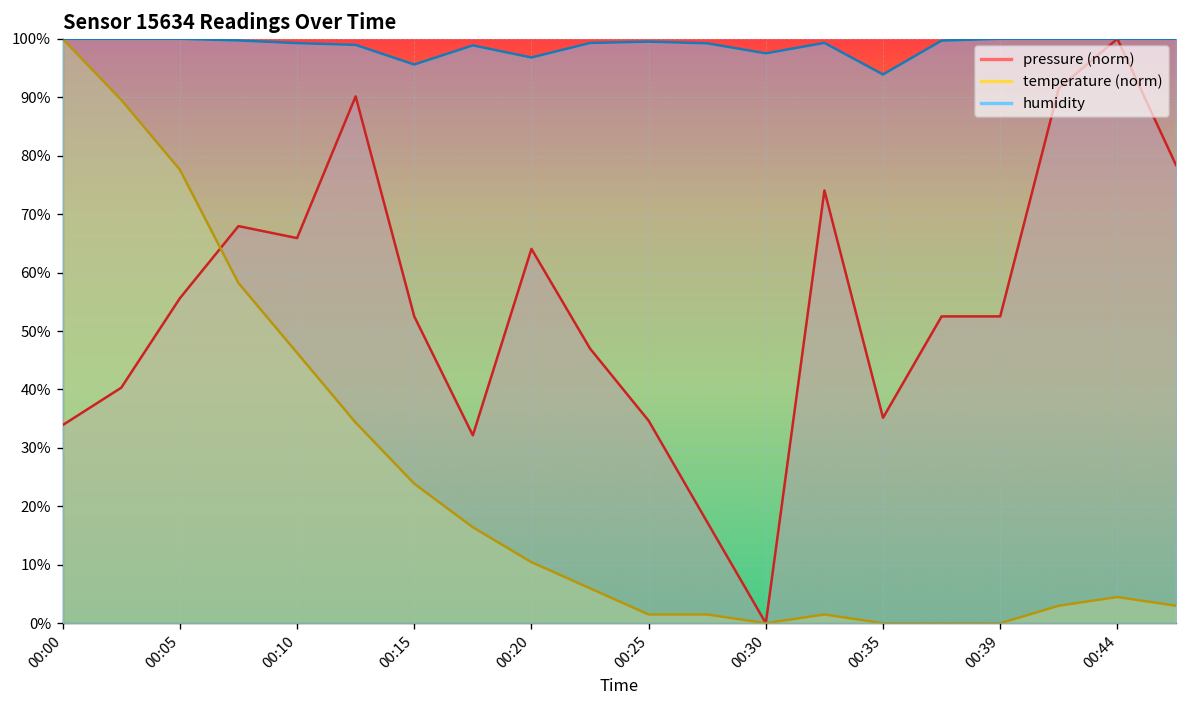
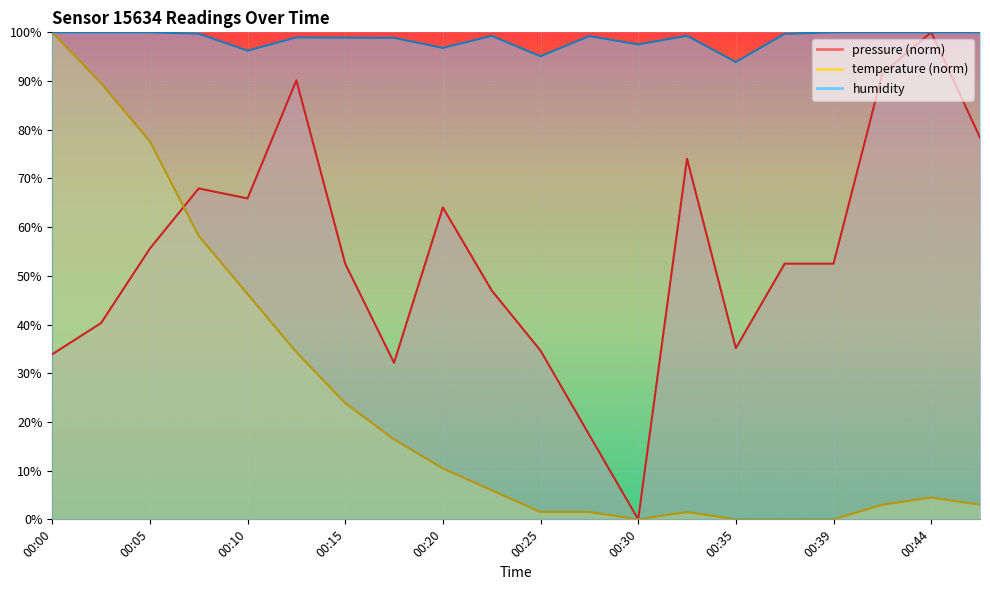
  {
    "humidity": {
      "00:05": "100%",
-     "00:10": "99%",
-     "00:15": "96%",
+     "00:10": "96%",
+     "00:15": "99%",
      "00:20": "97%",
-     "00:25": "100%",
+     "00:25": "95%",
      "00:30": "98%",
      "00:35": "94%",
      "00:39": "100%"
    }
  }
